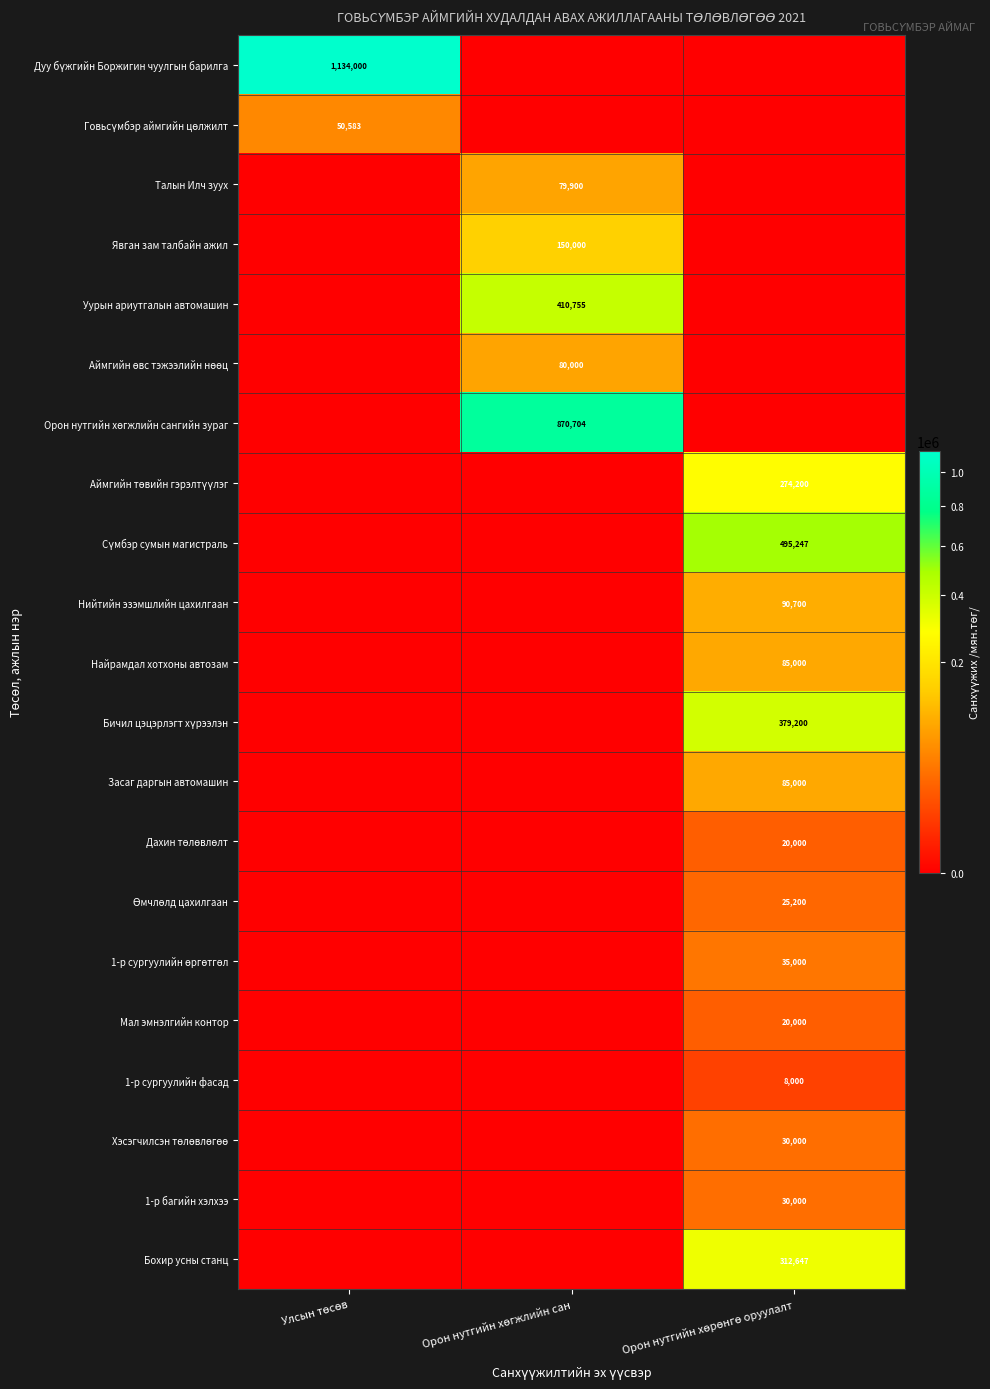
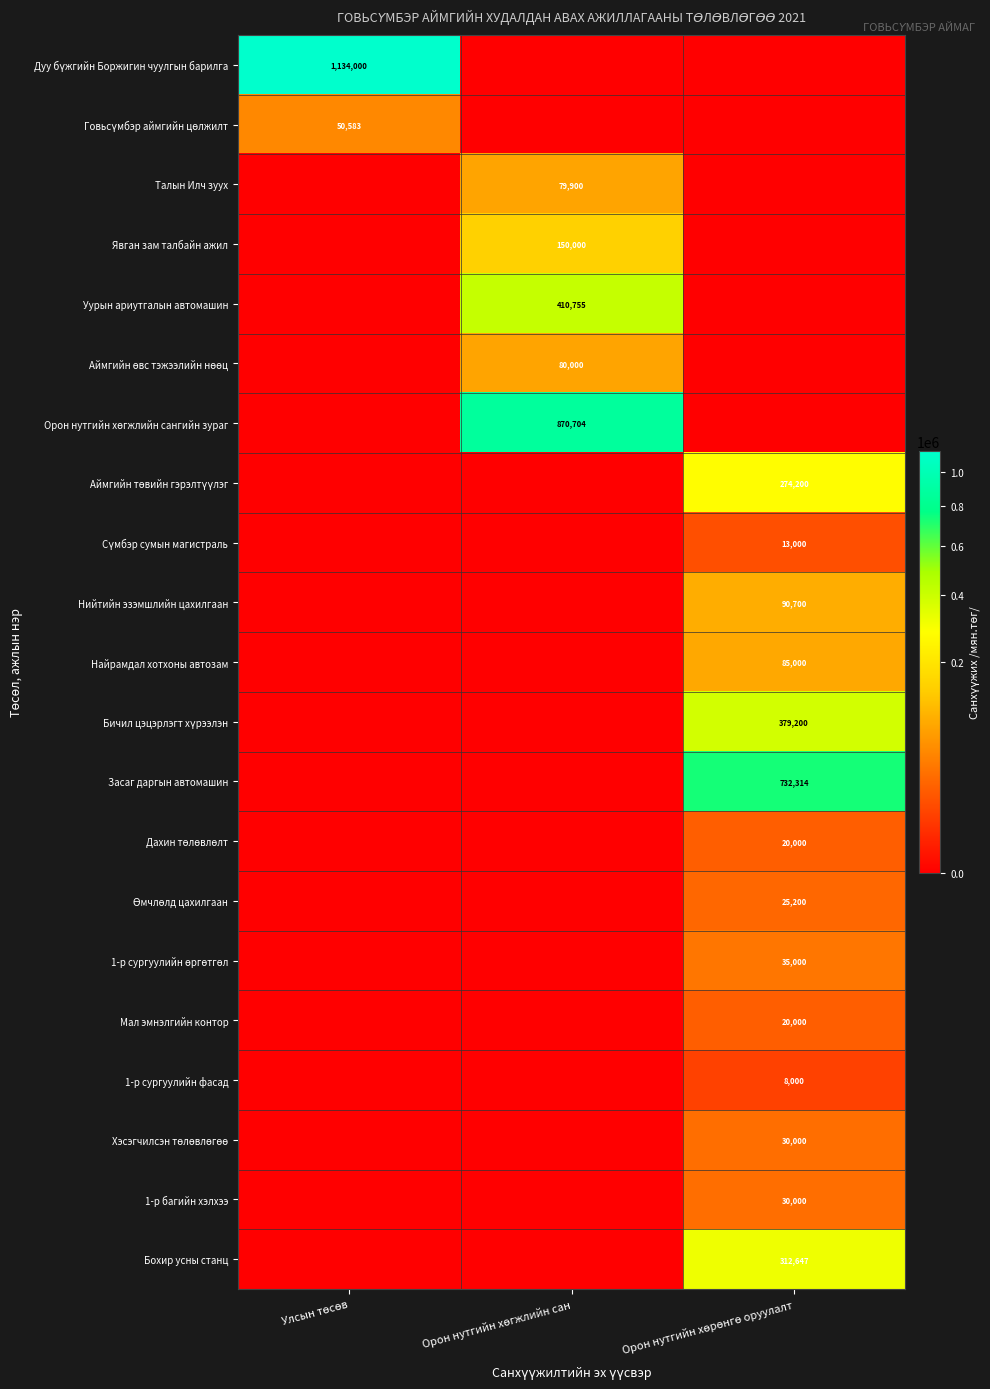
  {
    "Дуу бүжгийн Боржигин чуулгын барилга": {
      "Улсын төсөв": "1,134,000"
    },
    "Говьсүмбэр аймгийн цөлжилт": {
      "Улсын төсөв": "50,583"
    },
    "Талын Илч зуух": {
      "Орон нутгийн хөгжлийн сан": "79,900"
    },
    "Явган зам талбайн ажил": {
      "Орон нутгийн хөгжлийн сан": "150,000"
    },
    "Уурын ариутгалын автомашин": {
      "Орон нутгийн хөгжлийн сан": "410,755"
    },
    "Аймгийн өвс тэжээлийн нөөц": {
      "Орон нутгийн хөгжлийн сан": "80,000"
    },
    "Орон нутгийн хөгжлийн сангийн зураг": {
      "Орон нутгийн хөгжлийн сан": "870,704"
    },
    "Аймгийн төвийн гэрэлтүүлэг": {
      "Орон нутгийн хөрөнгө оруулалт": "274,200"
    },
    "Сүмбэр сумын магистраль": {
-     "Орон нутгийн хөрөнгө оруулалт": "495,247"
+     "Орон нутгийн хөрөнгө оруулалт": "13,000"
    },
    "Нийтийн эзэмшлийн цахилгаан": {
      "Орон нутгийн хөрөнгө оруулалт": "90,700"
    },
    "Найрамдал хотхоны автозам": {
      "Орон нутгийн хөрөнгө оруулалт": "85,000"
    },
    "Бичил цэцэрлэгт хүрээлэн": {
      "Орон нутгийн хөрөнгө оруулалт": "379,200"
    },
    "Засаг даргын автомашин": {
-     "Орон нутгийн хөрөнгө оруулалт": "85,000"
+     "Орон нутгийн хөрөнгө оруулалт": "732,314"
    },
    "Дахин төлөвлөлт": {
      "Орон нутгийн хөрөнгө оруулалт": "20,000"
    },
    "Өмчлөлд цахилгаан": {
      "Орон нутгийн хөрөнгө оруулалт": "25,200"
    },
    "1-р сургуулийн өргөтгөл": {
      "Орон нутгийн хөрөнгө оруулалт": "35,000"
    },
    "Мал эмнэлгийн контор": {
      "Орон нутгийн хөрөнгө оруулалт": "20,000"
    },
    "1-р сургуулийн фасад": {
      "Орон нутгийн хөрөнгө оруулалт": "8,000"
    },
    "Хэсэгчилсэн төлөвлөгөө": {
      "Орон нутгийн хөрөнгө оруулалт": "30,000"
    },
    "1-р багийн хэлхээ": {
      "Орон нутгийн хөрөнгө оруулалт": "30,000"
    },
    "Бохир усны станц": {
      "Орон нутгийн хөрөнгө оруулалт": "312,647"
    }
  }
